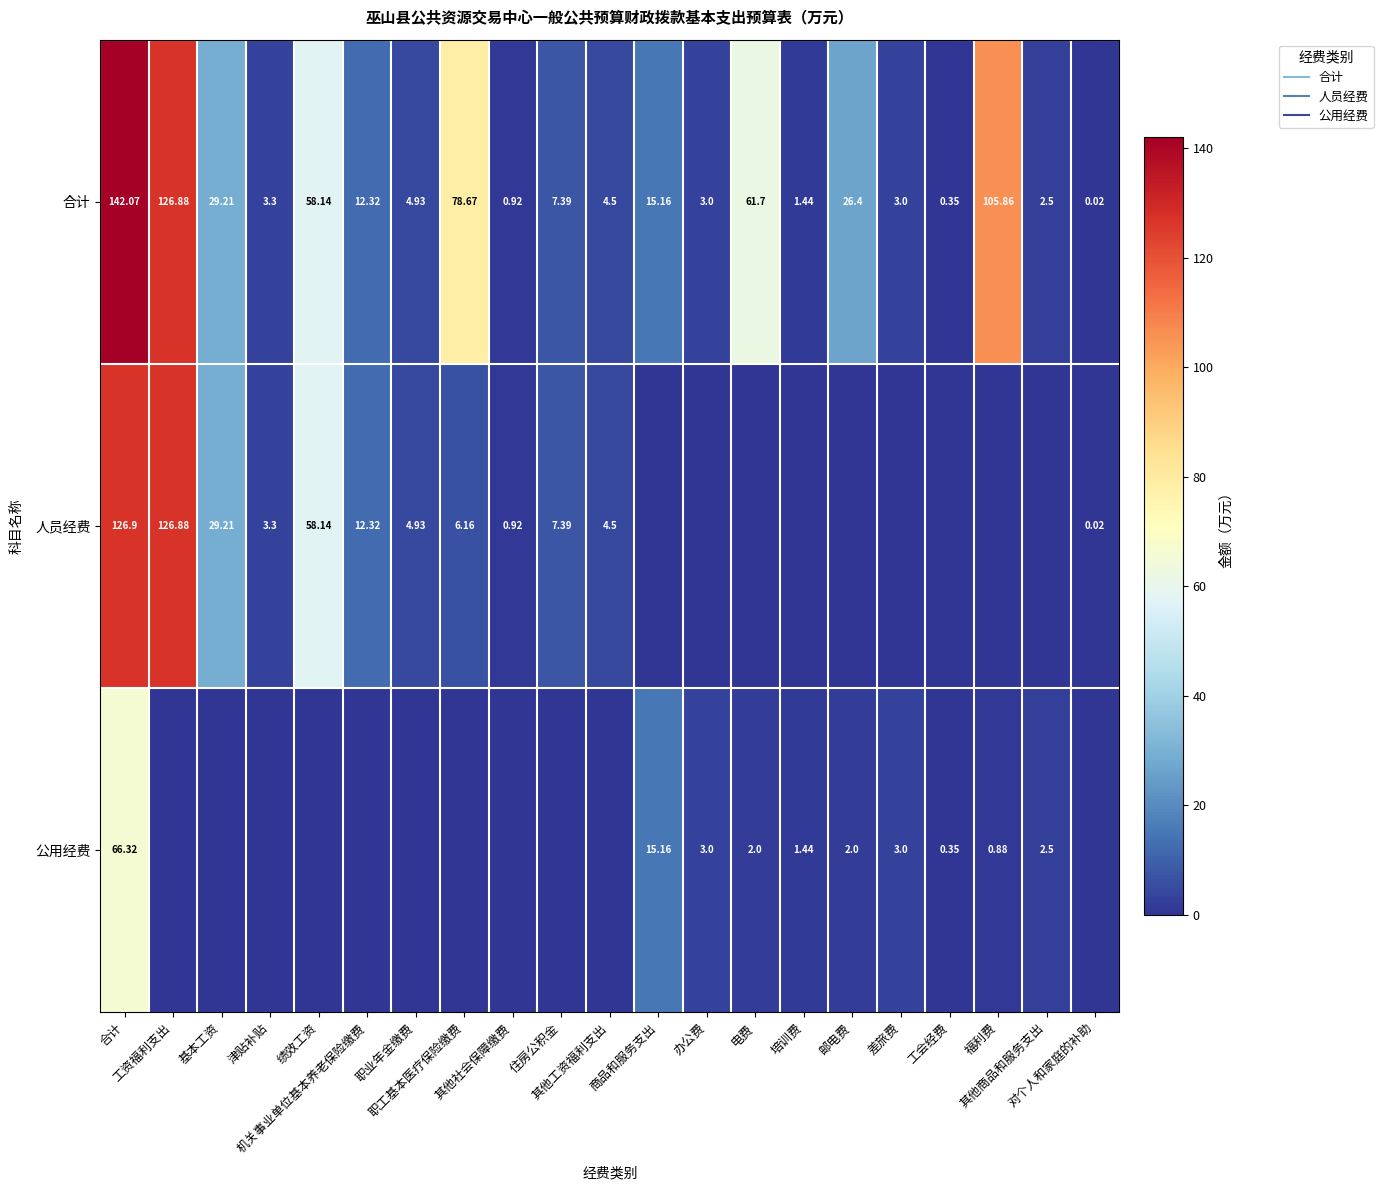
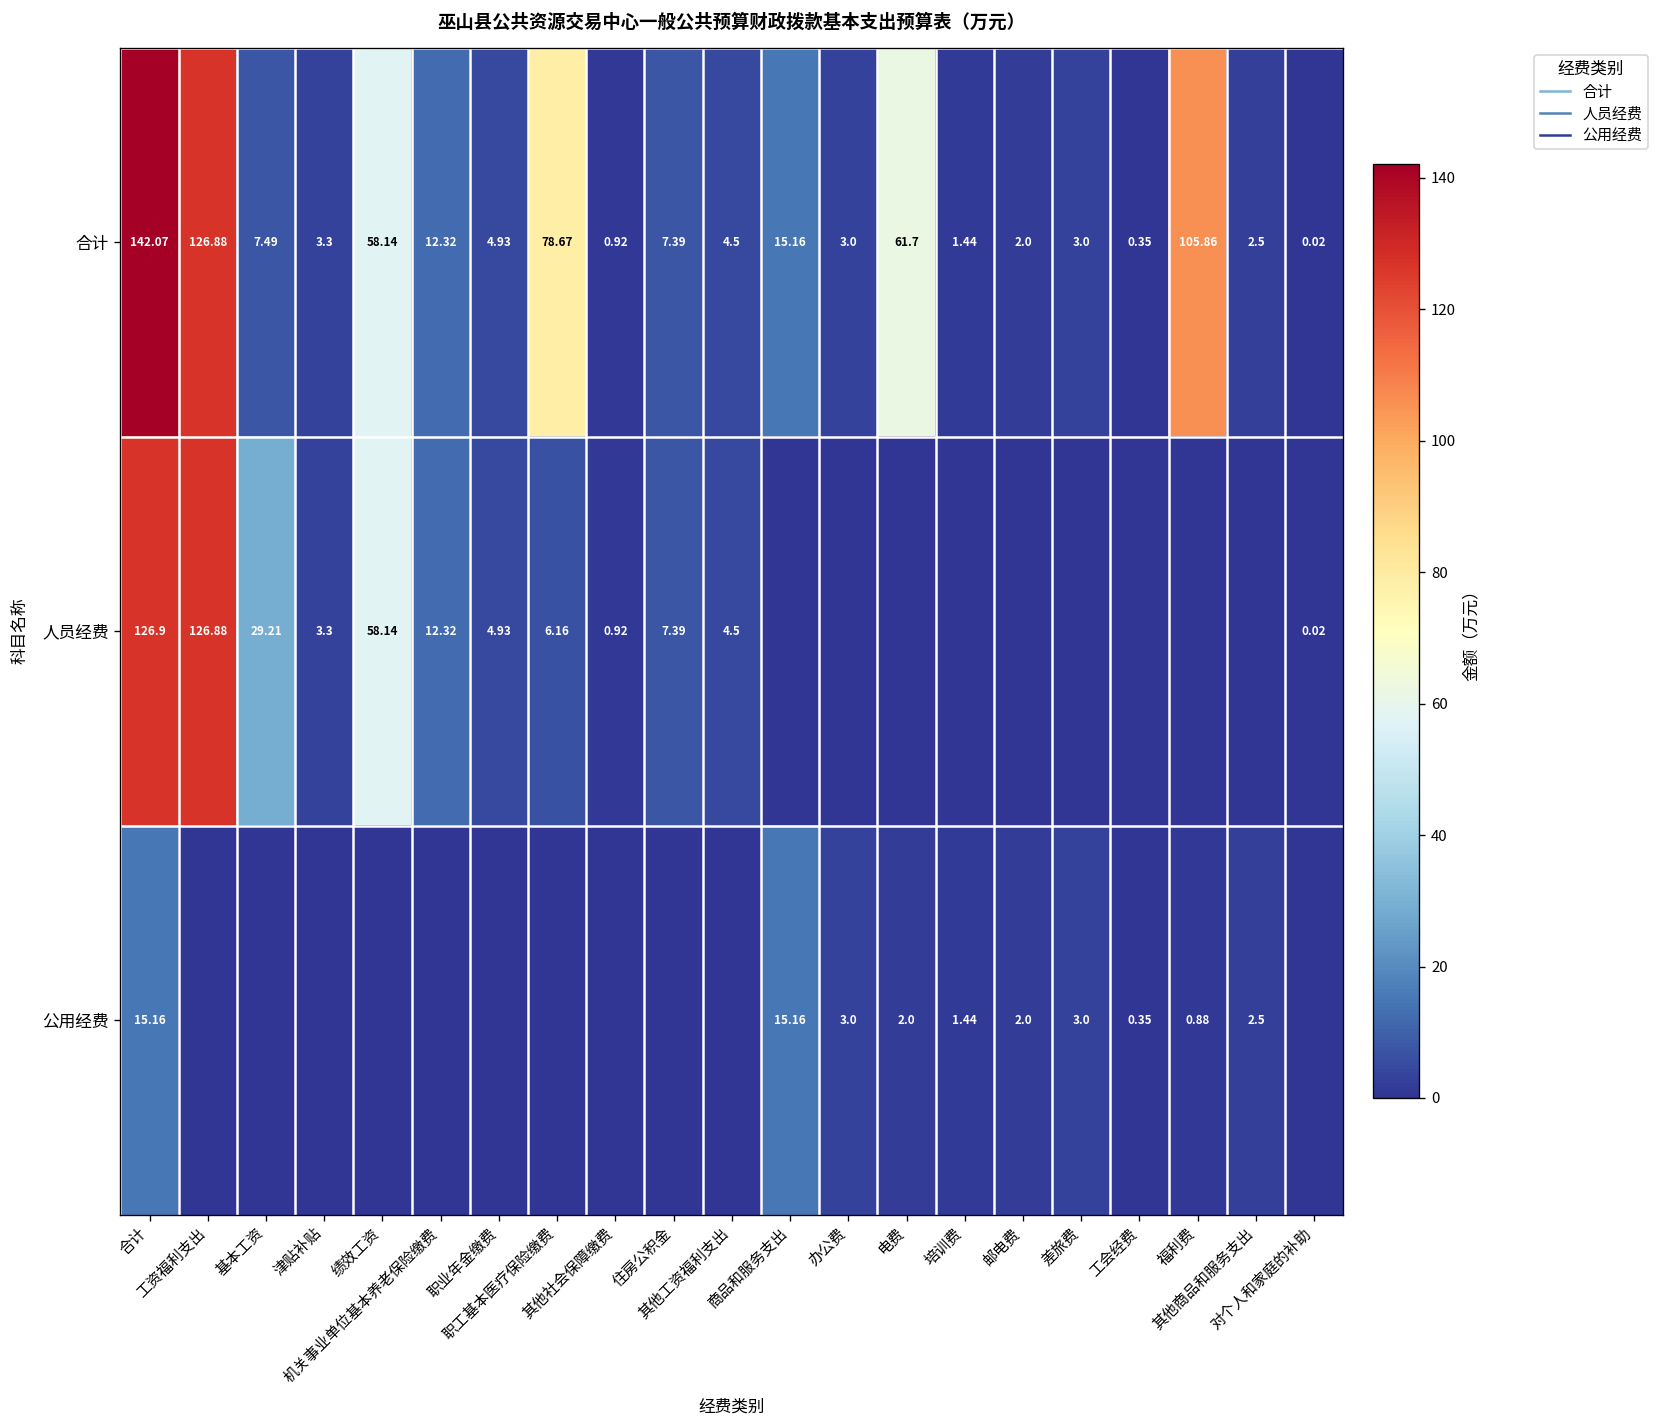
  {
    "合计": {
      "合计": 142.07,
      "工资福利支出": 126.88,
-     "基本工资": 29.21,
+     "基本工资": 7.49,
      "津贴补贴": 3.3,
      "绩效工资": 58.14,
      "机关事业单位基本养老保险缴费": 12.32,
      "职业年金缴费": 4.93,
      "职工基本医疗保险缴费": 78.67,
      "其他社会保障缴费": 0.92,
      "住房公积金": 7.39,
      "其他工资福利支出": 4.5,
      "商品和服务支出": 15.16,
      "办公费": 3.0,
      "电费": 61.7,
      "培训费": 1.44,
-     "邮电费": 26.4,
+     "邮电费": 2.0,
      "差旅费": 3.0,
      "工会经费": 0.35,
      "福利费": 105.86,
      "其他商品和服务支出": 2.5,
      "对个人和家庭的补助": 0.02
    },
    "人员经费": {
      "合计": 126.9,
      "工资福利支出": 126.88,
      "基本工资": 29.21,
      "津贴补贴": 3.3,
      "绩效工资": 58.14,
      "机关事业单位基本养老保险缴费": 12.32,
      "职业年金缴费": 4.93,
      "职工基本医疗保险缴费": 6.16,
      "其他社会保障缴费": 0.92,
      "住房公积金": 7.39,
      "其他工资福利支出": 4.5,
      "对个人和家庭的补助": 0.02
    },
    "公用经费": {
-     "合计": 66.32,
+     "合计": 15.16,
      "商品和服务支出": 15.16,
      "办公费": 3.0,
      "电费": 2.0,
      "培训费": 1.44,
      "邮电费": 2.0,
      "差旅费": 3.0,
      "工会经费": 0.35,
      "福利费": 0.88,
      "其他商品和服务支出": 2.5
    }
  }
